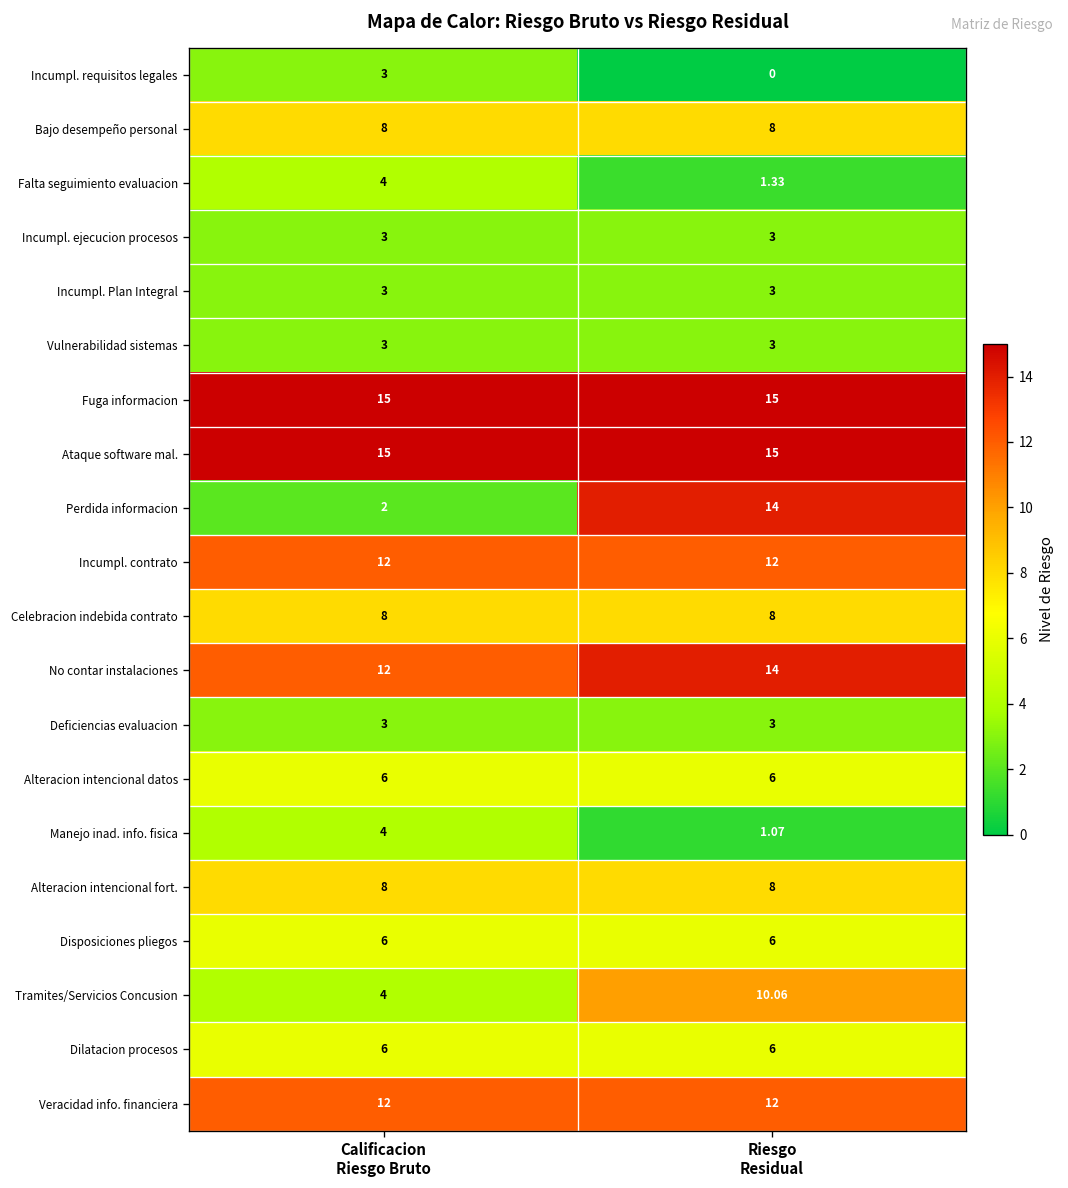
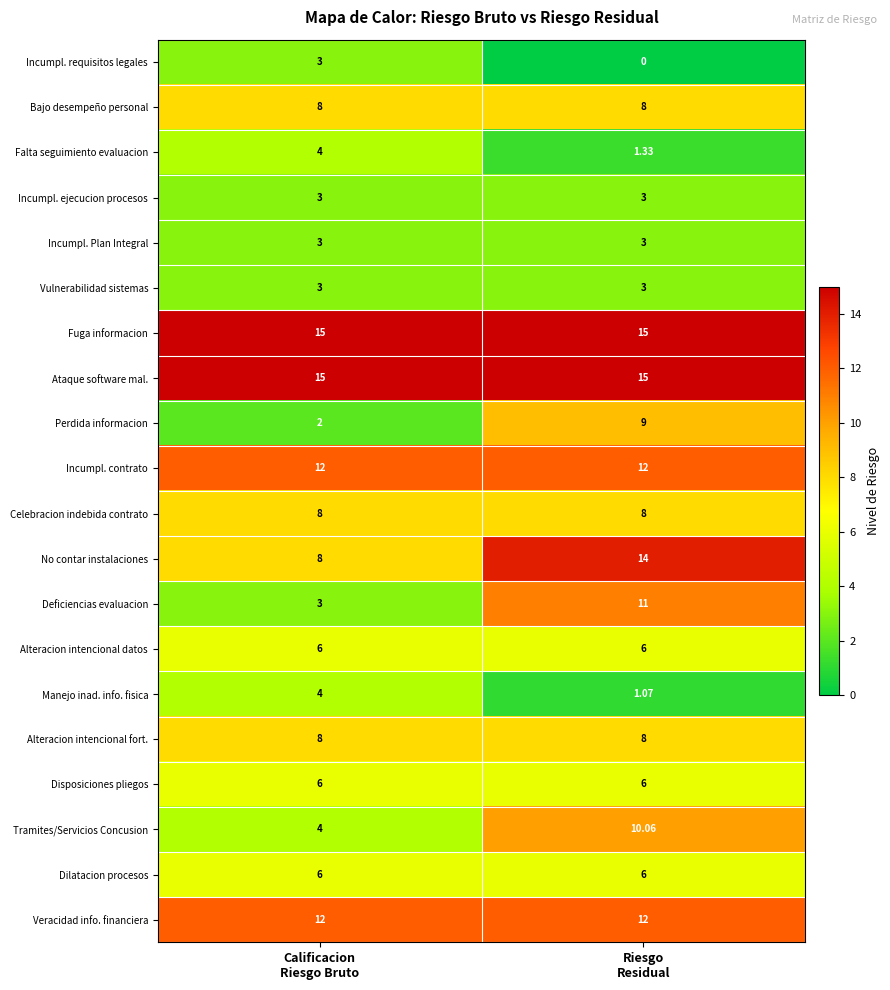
  {
    "Incumpl. requisitos legales": {
      "Calificacion Riesgo Bruto": 3,
      "Riesgo Residual": 0
    },
    "Bajo desempeño personal": {
      "Calificacion Riesgo Bruto": 8,
      "Riesgo Residual": 8
    },
    "Falta seguimiento evaluacion": {
      "Calificacion Riesgo Bruto": 4,
      "Riesgo Residual": 1.33
    },
    "Incumpl. ejecucion procesos": {
      "Calificacion Riesgo Bruto": 3,
      "Riesgo Residual": 3
    },
    "Incumpl. Plan Integral": {
      "Calificacion Riesgo Bruto": 3,
      "Riesgo Residual": 3
    },
    "Vulnerabilidad sistemas": {
      "Calificacion Riesgo Bruto": 3,
      "Riesgo Residual": 3
    },
    "Fuga informacion": {
      "Calificacion Riesgo Bruto": 15,
      "Riesgo Residual": 15
    },
    "Ataque software mal.": {
      "Calificacion Riesgo Bruto": 15,
      "Riesgo Residual": 15
    },
    "Perdida informacion": {
      "Calificacion Riesgo Bruto": 2,
-     "Riesgo Residual": 14
+     "Riesgo Residual": 9
    },
    "Incumpl. contrato": {
      "Calificacion Riesgo Bruto": 12,
      "Riesgo Residual": 12
    },
    "Celebracion indebida contrato": {
      "Calificacion Riesgo Bruto": 8,
      "Riesgo Residual": 8
    },
    "No contar instalaciones": {
-     "Calificacion Riesgo Bruto": 12,
+     "Calificacion Riesgo Bruto": 8,
      "Riesgo Residual": 14
    },
    "Deficiencias evaluacion": {
      "Calificacion Riesgo Bruto": 3,
-     "Riesgo Residual": 3
+     "Riesgo Residual": 11
    },
    "Alteracion intencional datos": {
      "Calificacion Riesgo Bruto": 6,
      "Riesgo Residual": 6
    },
    "Manejo inad. info. fisica": {
      "Calificacion Riesgo Bruto": 4,
      "Riesgo Residual": 1.07
    },
    "Alteracion intencional fort.": {
      "Calificacion Riesgo Bruto": 8,
      "Riesgo Residual": 8
    },
    "Disposiciones pliegos": {
      "Calificacion Riesgo Bruto": 6,
      "Riesgo Residual": 6
    },
    "Tramites/Servicios Concusion": {
      "Calificacion Riesgo Bruto": 4,
      "Riesgo Residual": 10.06
    },
    "Dilatacion procesos": {
      "Calificacion Riesgo Bruto": 6,
      "Riesgo Residual": 6
    },
    "Veracidad info. financiera": {
      "Calificacion Riesgo Bruto": 12,
      "Riesgo Residual": 12
    }
  }
